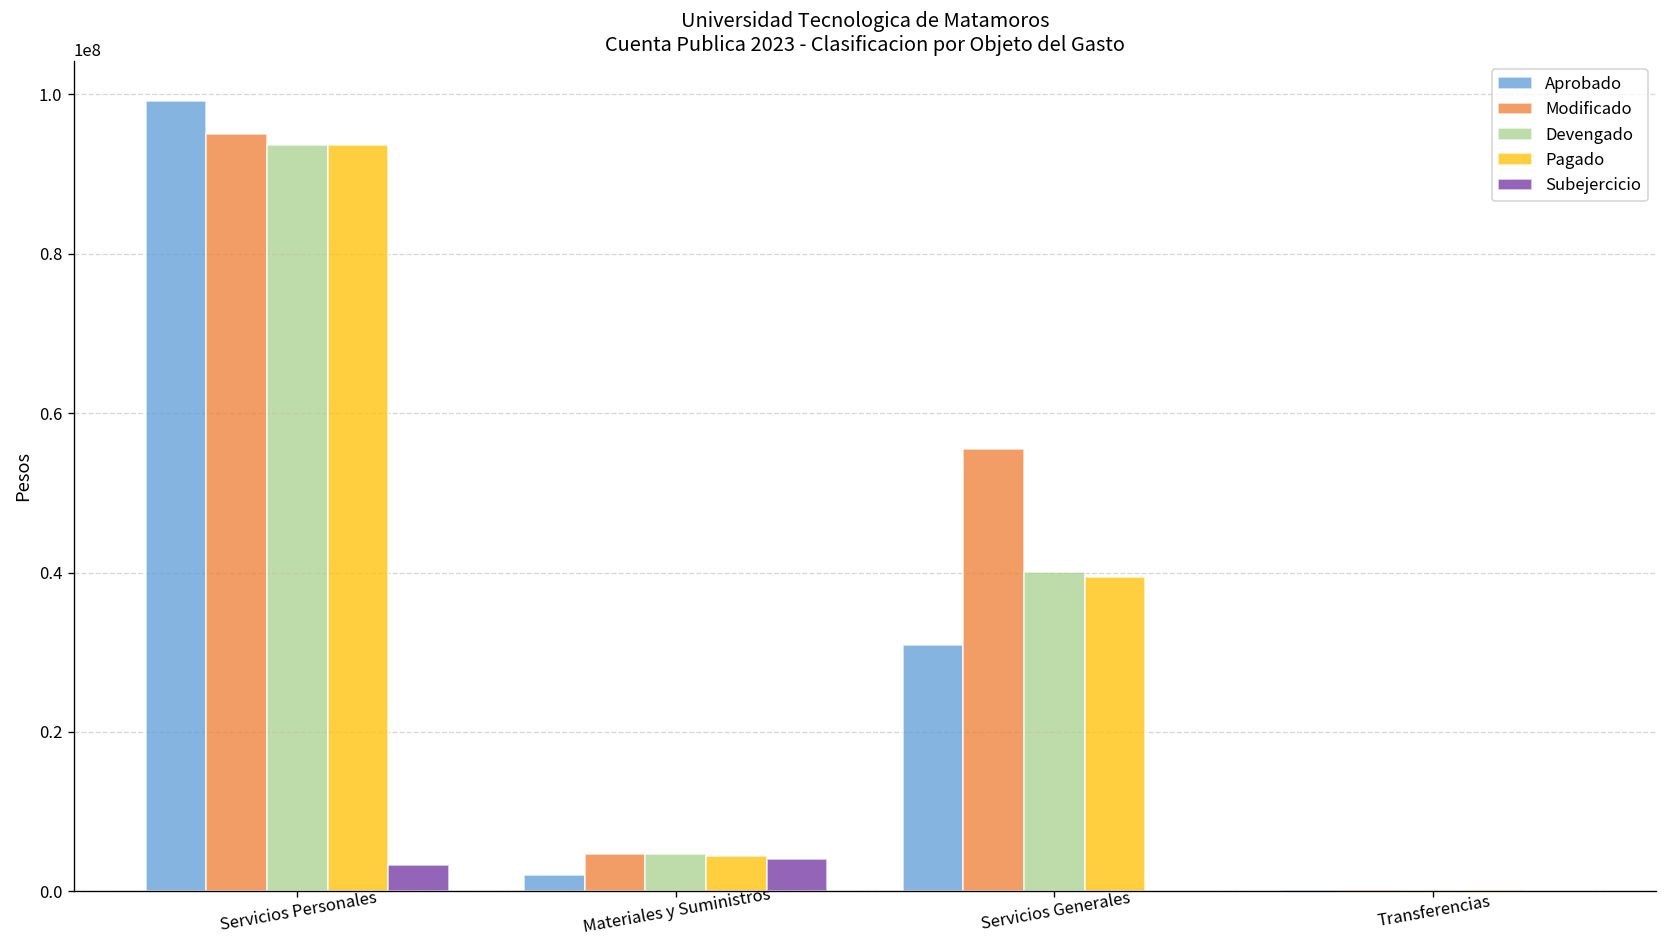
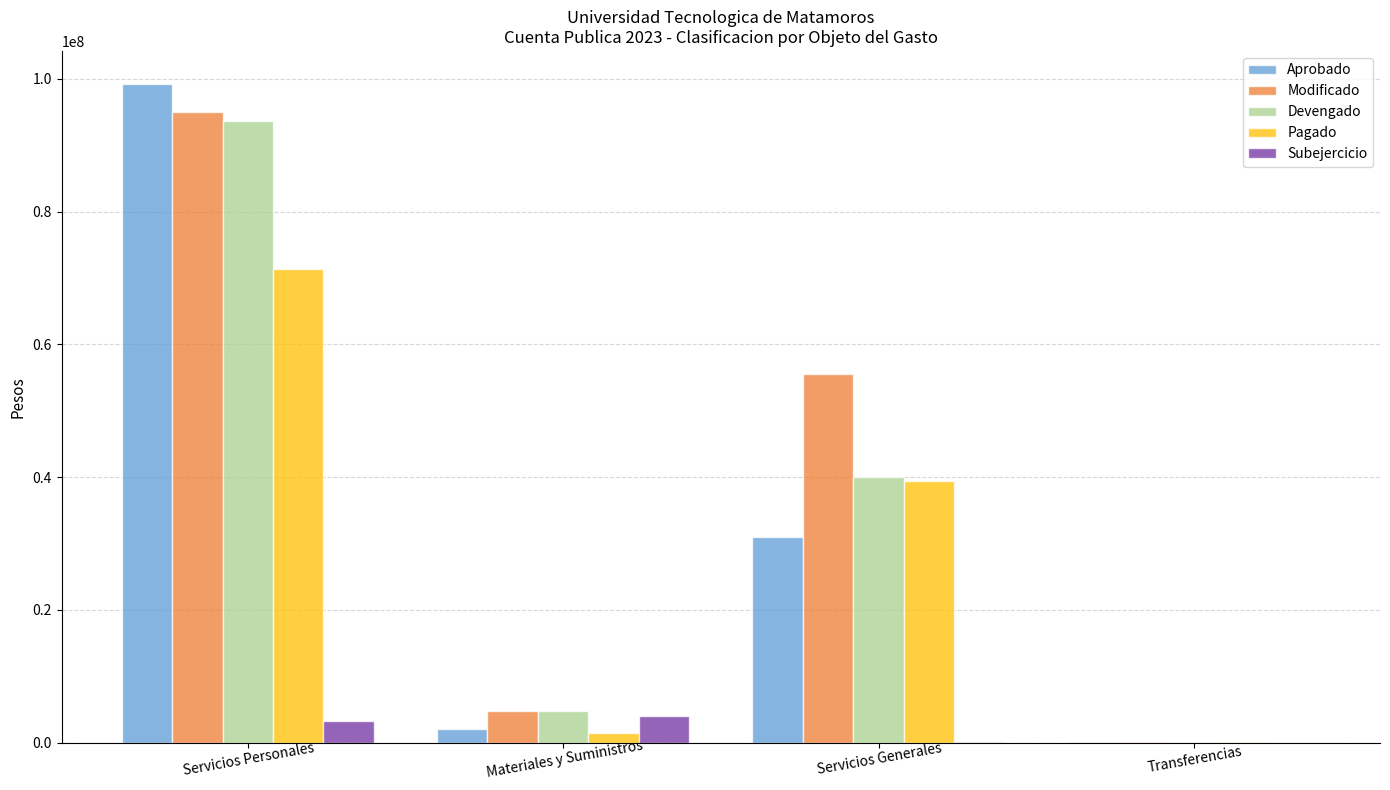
  {
    "Aprobado": {
      "Servicios Personales": 99000000,
      "Materiales y Suministros": 2000000,
      "Servicios Generales": 31000000
    },
    "Modificado": {
      "Servicios Personales": 95000000,
      "Materiales y Suministros": 5000000,
      "Servicios Generales": 55000000
    },
    "Devengado": {
      "Servicios Personales": 94000000,
      "Materiales y Suministros": 5000000,
      "Servicios Generales": 40000000
    },
    "Pagado": {
-     "Servicios Personales": 94000000,
-     "Materiales y Suministros": 4000000,
+     "Servicios Personales": 71000000,
+     "Materiales y Suministros": 1000000,
      "Servicios Generales": 39000000
    },
    "Subejercicio": {
      "Servicios Personales": 3000000,
      "Materiales y Suministros": 4000000,
      "Transferencias": 0
    }
  }
